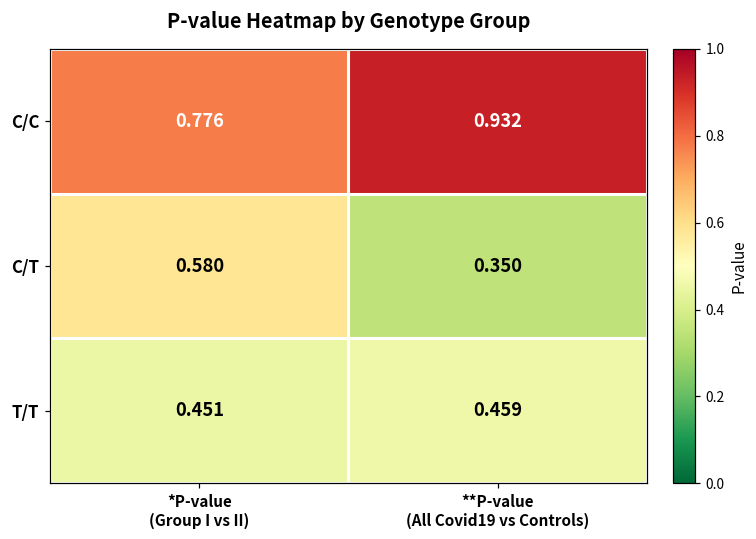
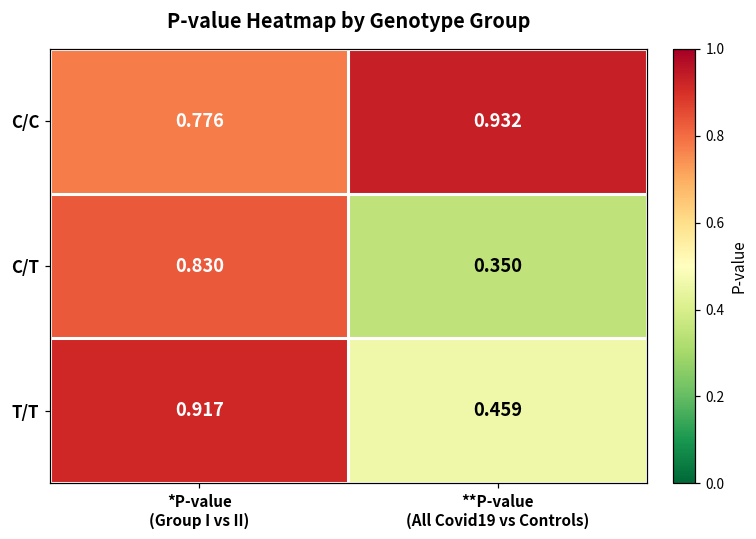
  {
    "C/C": {
      "*P-value (Group I vs II)": 0.776,
      "**P-value (All Covid19 vs Controls)": 0.932
    },
    "C/T": {
-     "*P-value (Group I vs II)": 0.580,
+     "*P-value (Group I vs II)": 0.830,
      "**P-value (All Covid19 vs Controls)": 0.350
    },
    "T/T": {
-     "*P-value (Group I vs II)": 0.451,
+     "*P-value (Group I vs II)": 0.917,
      "**P-value (All Covid19 vs Controls)": 0.459
    }
  }
